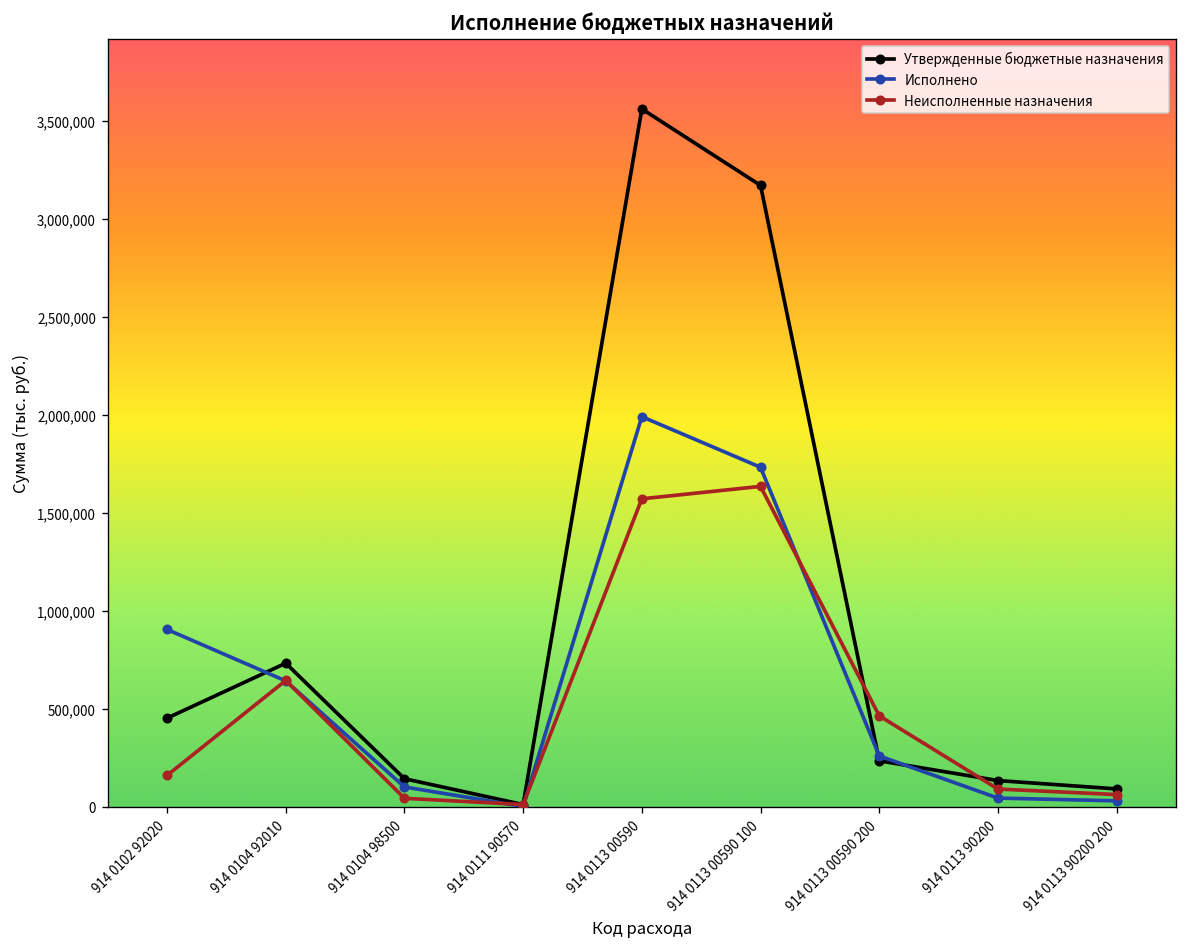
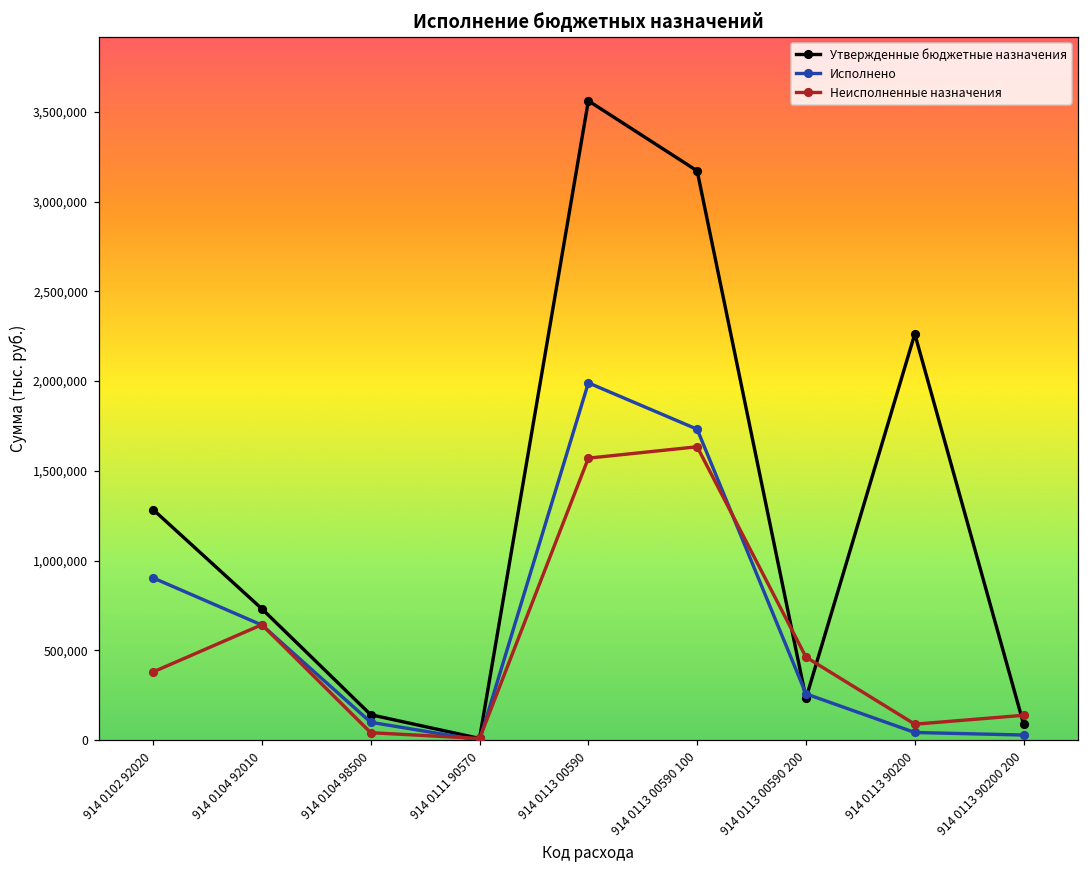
  {
    "Утвержденные бюджетные назначения": {
-     "914 0102 92020": "450,000",
+     "914 0102 92020": "1,280,000",
      "914 0104 92010": "730,000",
      "914 0104 98500": "140,000",
      "914 0113 00590": "3,560,000",
      "914 0113 00590 100": "3,170,000",
      "914 0113 00590 200": "230,000",
-     "914 0113 90200": "130,000",
+     "914 0113 90200": "2,260,000",
      "914 0113 90200 200": "90,000"
    },
    "Исполнено": {
      "914 0102 92020": "900,000",
      "914 0104 98500": "100,000",
      "914 0113 00590": "1,990,000",
      "914 0113 00590 100": "1,730,000",
      "914 0113 00590 200": "260,000",
      "914 0113 90200": "40,000",
      "914 0113 90200 200": "30,000"
    },
    "Неисполненные назначения": {
-     "914 0102 92020": "160,000",
+     "914 0102 92020": "380,000",
      "914 0104 98500": "40,000",
      "914 0113 00590": "1,570,000",
      "914 0113 00590 100": "1,630,000",
      "914 0113 00590 200": "460,000",
      "914 0113 90200": "90,000",
-     "914 0113 90200 200": "60,000"
+     "914 0113 90200 200": "140,000"
    }
  }
